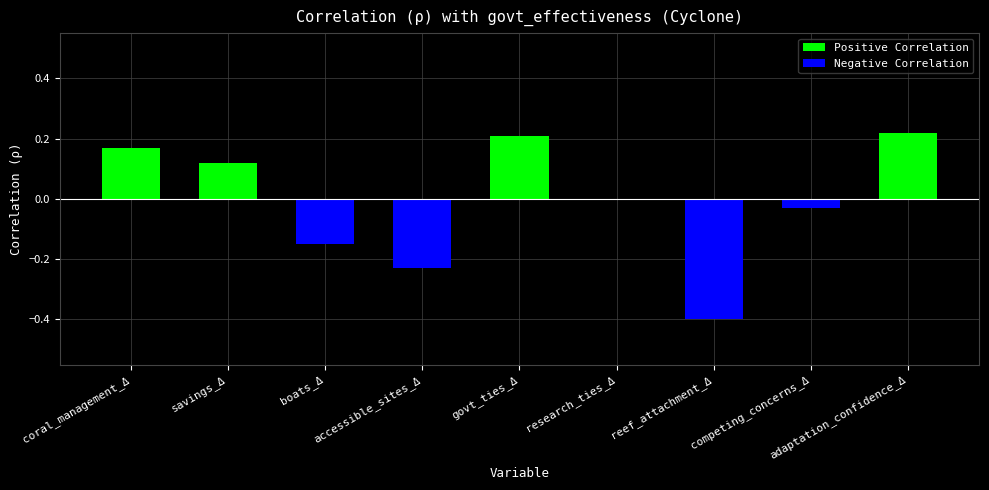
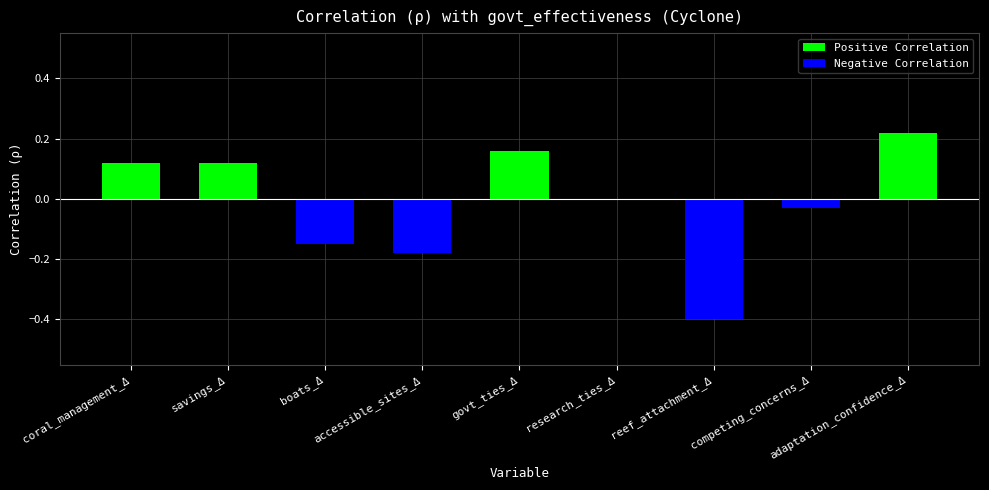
  {
    "Positive Correlation": {
-     "coral_management_Δ": 0.17,
+     "coral_management_Δ": 0.12,
      "savings_Δ": 0.12,
      "boats_Δ": 0.00,
      "accessible_sites_Δ": 0.00,
-     "govt_ties_Δ": 0.21,
+     "govt_ties_Δ": 0.16,
      "research_ties_Δ": 0.00,
      "reef_attachment_Δ": 0.00,
      "competing_concerns_Δ": 0.00,
      "adaptation_confidence_Δ": 0.22
    },
    "Negative Correlation": {
      "coral_management_Δ": 0.00,
      "savings_Δ": 0.00,
      "boats_Δ": -0.15,
-     "accessible_sites_Δ": -0.23,
+     "accessible_sites_Δ": -0.18,
      "govt_ties_Δ": 0.00,
      "research_ties_Δ": 0.00,
      "reef_attachment_Δ": -0.40,
      "competing_concerns_Δ": -0.03,
      "adaptation_confidence_Δ": 0.00
    }
  }
